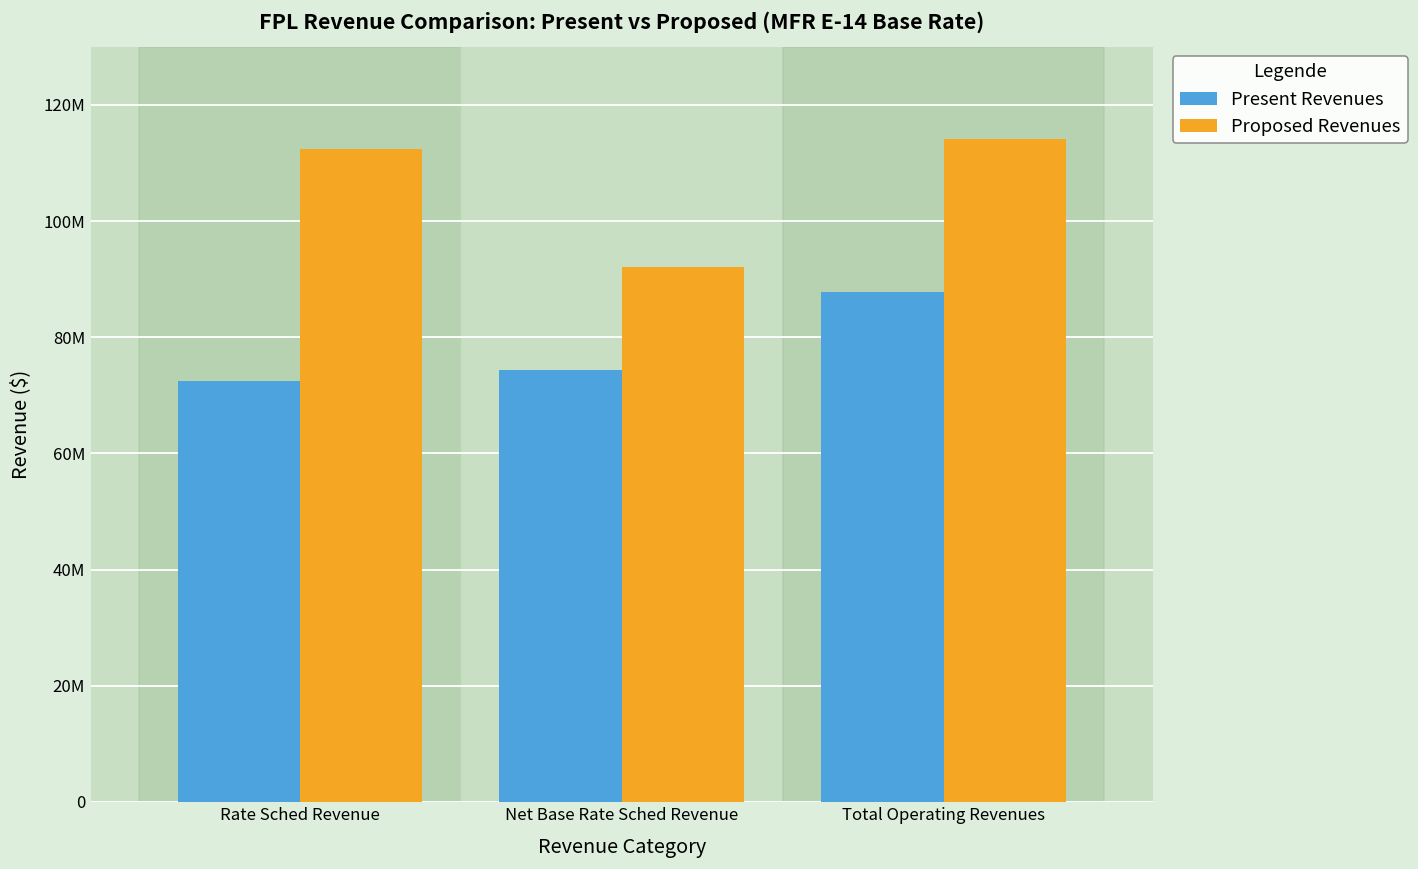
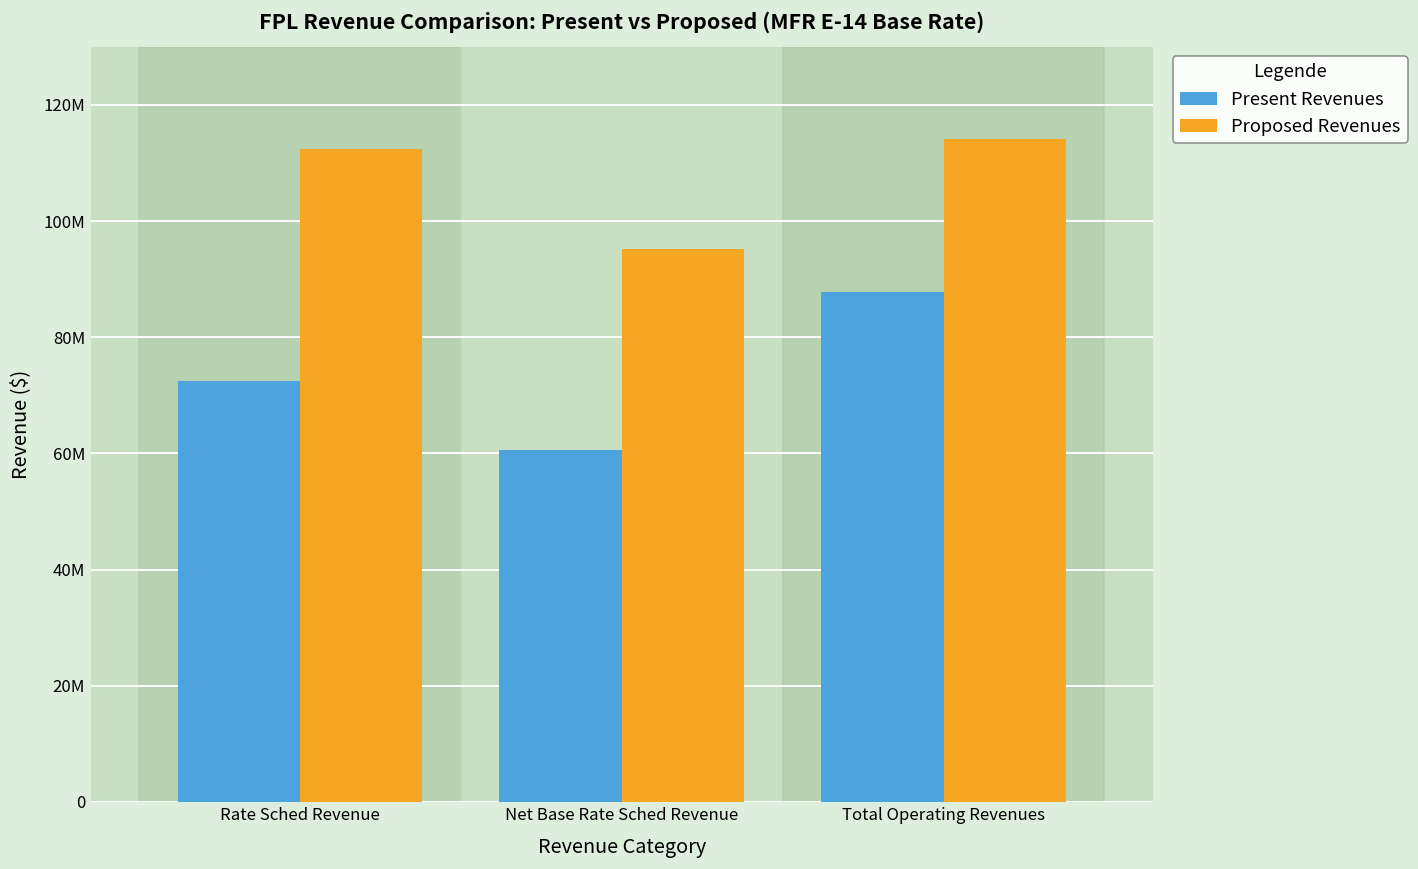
  {
    "Present Revenues": {
      "Rate Sched Revenue": 72000000,
-     "Net Base Rate Sched Revenue": 74000000,
+     "Net Base Rate Sched Revenue": 61000000,
      "Total Operating Revenues": 88000000
    },
    "Proposed Revenues": {
      "Rate Sched Revenue": 112000000,
-     "Net Base Rate Sched Revenue": 92000000,
+     "Net Base Rate Sched Revenue": 95000000,
      "Total Operating Revenues": 114000000
    }
  }
